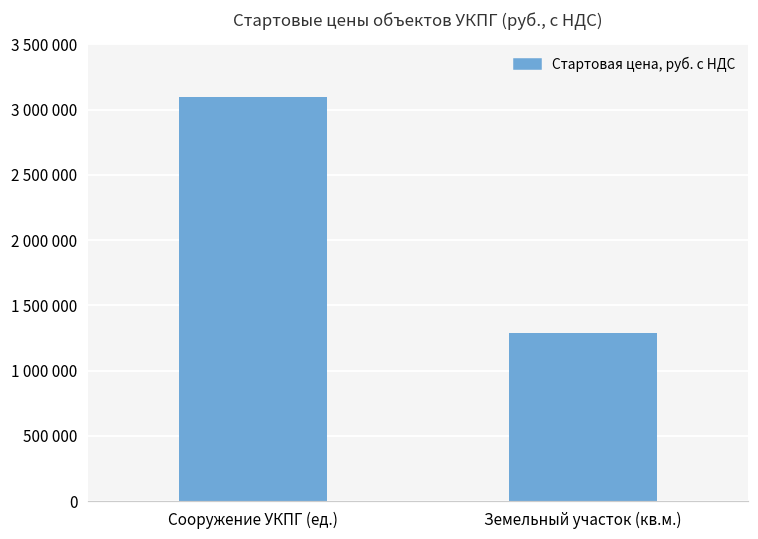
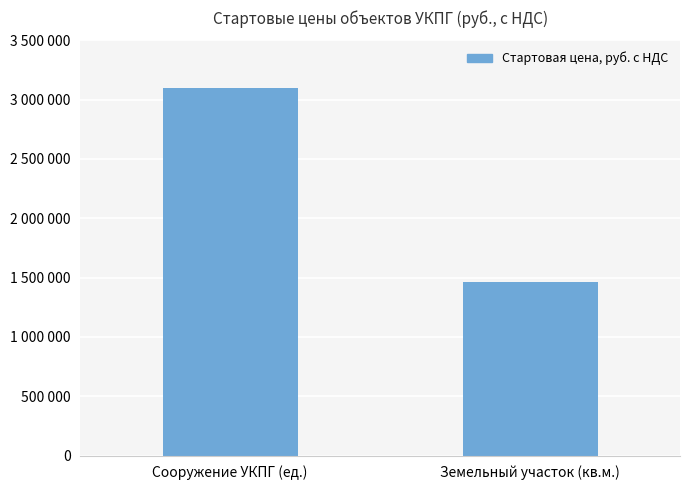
  {
    "Сооружение УКПГ (ед.)": 3100000,
-   "Земельный участок (кв.м.)": 1290000
+   "Земельный участок (кв.м.)": 1460000
  }
